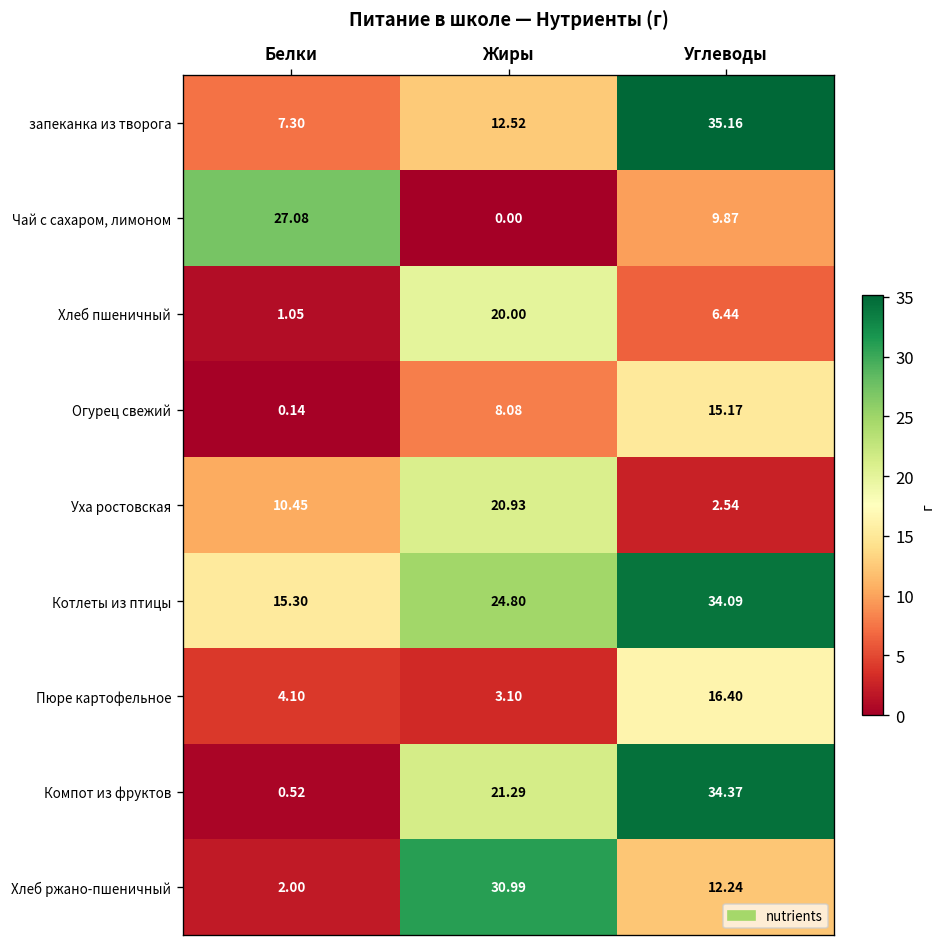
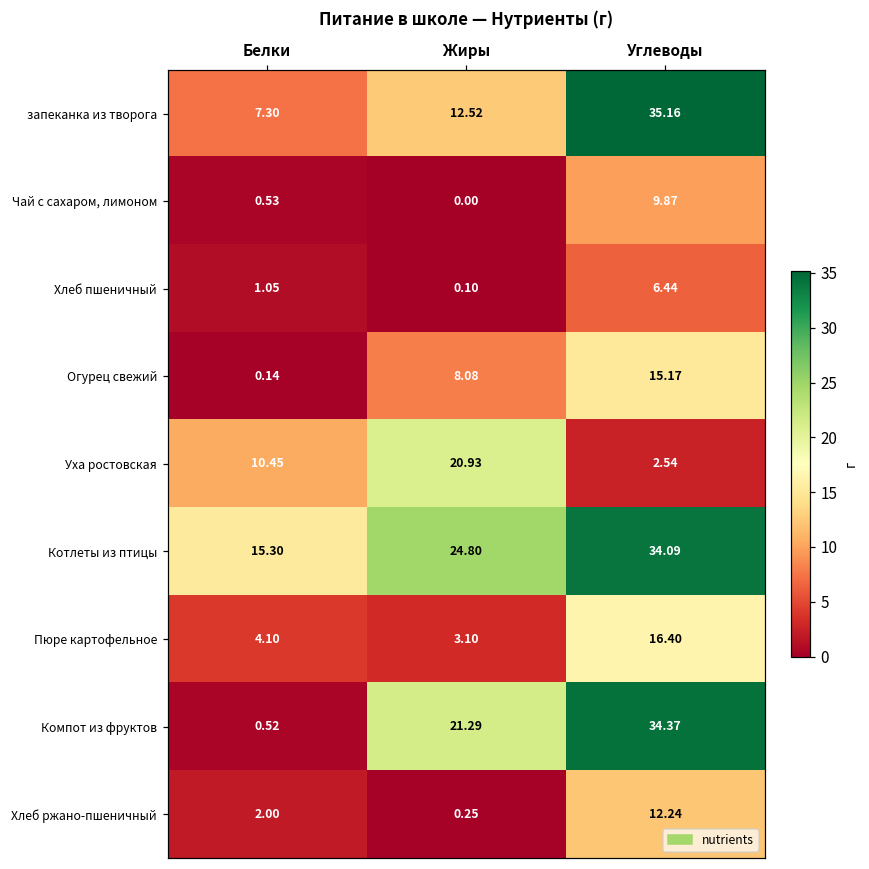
  {
    "запеканка из творога": {
      "Белки": 7.30,
      "Жиры": 12.52,
      "Углеводы": 35.16
    },
    "Чай с сахаром, лимоном": {
-     "Белки": 27.08,
+     "Белки": 0.53,
      "Жиры": 0.00,
      "Углеводы": 9.87
    },
    "Хлеб пшеничный": {
      "Белки": 1.05,
-     "Жиры": 20.00,
+     "Жиры": 0.10,
      "Углеводы": 6.44
    },
    "Огурец свежий": {
      "Белки": 0.14,
      "Жиры": 8.08,
      "Углеводы": 15.17
    },
    "Уха ростовская": {
      "Белки": 10.45,
      "Жиры": 20.93,
      "Углеводы": 2.54
    },
    "Котлеты из птицы": {
      "Белки": 15.30,
      "Жиры": 24.80,
      "Углеводы": 34.09
    },
    "Пюре картофельное": {
      "Белки": 4.10,
      "Жиры": 3.10,
      "Углеводы": 16.40
    },
    "Компот из фруктов": {
      "Белки": 0.52,
      "Жиры": 21.29,
      "Углеводы": 34.37
    },
    "Хлеб ржано-пшеничный": {
      "Белки": 2.00,
-     "Жиры": 30.99,
+     "Жиры": 0.25,
      "Углеводы": 12.24
    }
  }
